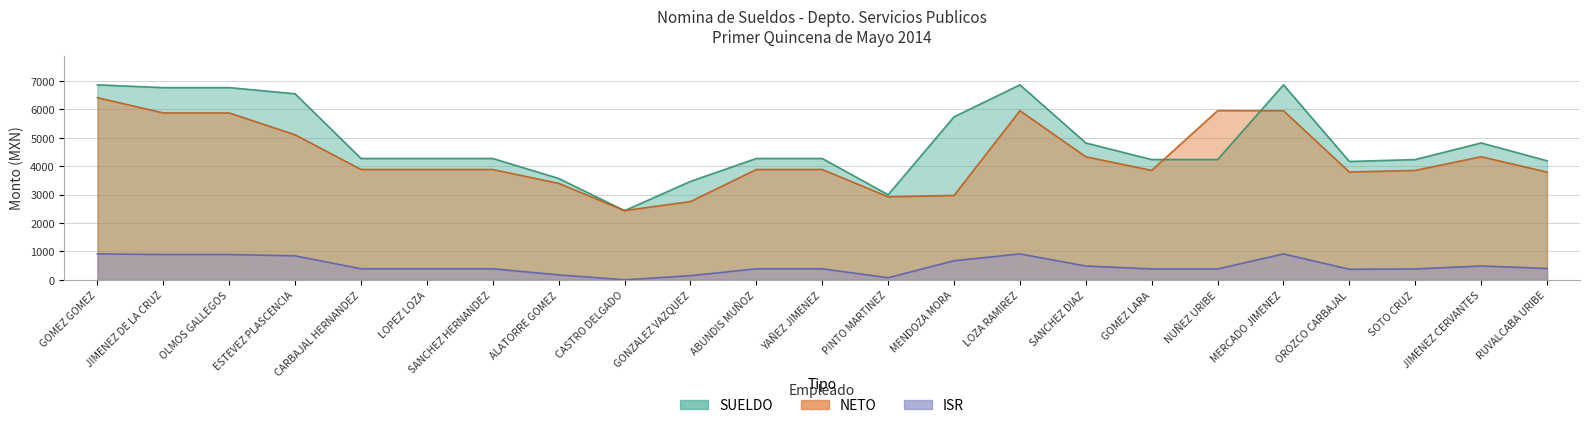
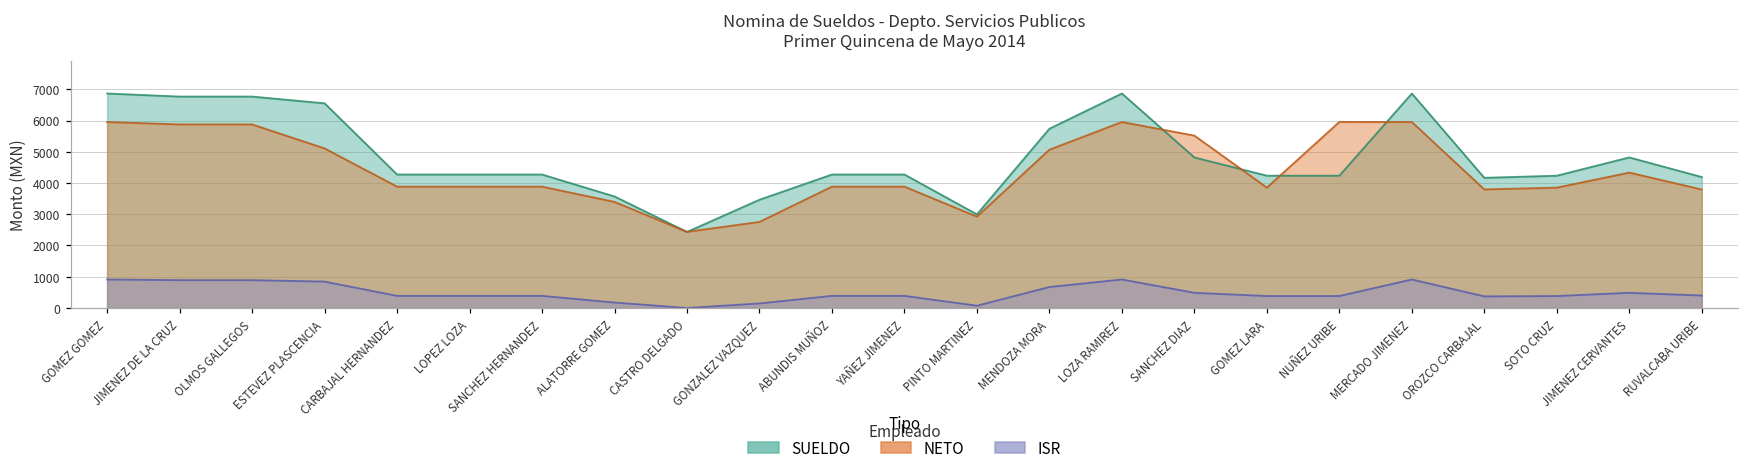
  {
    "NETO": {
-     "GOMEZ GOMEZ": 6400,
+     "GOMEZ GOMEZ": 6000,
      "JIMENEZ DE LA CRUZ": 5900,
      "OLMOS GALLEGOS": 5900,
      "ESTEVEZ PLASCENCIA": 5100,
      "CARBAJAL HERNANDEZ": 3900,
      "LOPEZ LOZA": 3900,
      "SANCHEZ HERNANDEZ": 3900,
      "ALATORRE GOMEZ": 3400,
      "GONZALEZ VAZQUEZ": 2800,
      "ABUNDIS MUÑOZ": 3900,
      "YAÑEZ JIMENEZ": 3900,
-     "MENDOZA MORA": 3000,
+     "MENDOZA MORA": 5100,
      "LOZA RAMIREZ": 6000,
-     "SANCHEZ DIAZ": 4300,
+     "SANCHEZ DIAZ": 5500,
      "GOMEZ LARA": 3900,
      "NUÑEZ URIBE": 6000,
      "MERCADO JIMENEZ": 6000,
      "OROZCO CARBAJAL": 3800,
      "SOTO CRUZ": 3900,
      "JIMENEZ CERVANTES": 4300,
      "RUVALCABA URIBE": 3800
    }
  }
